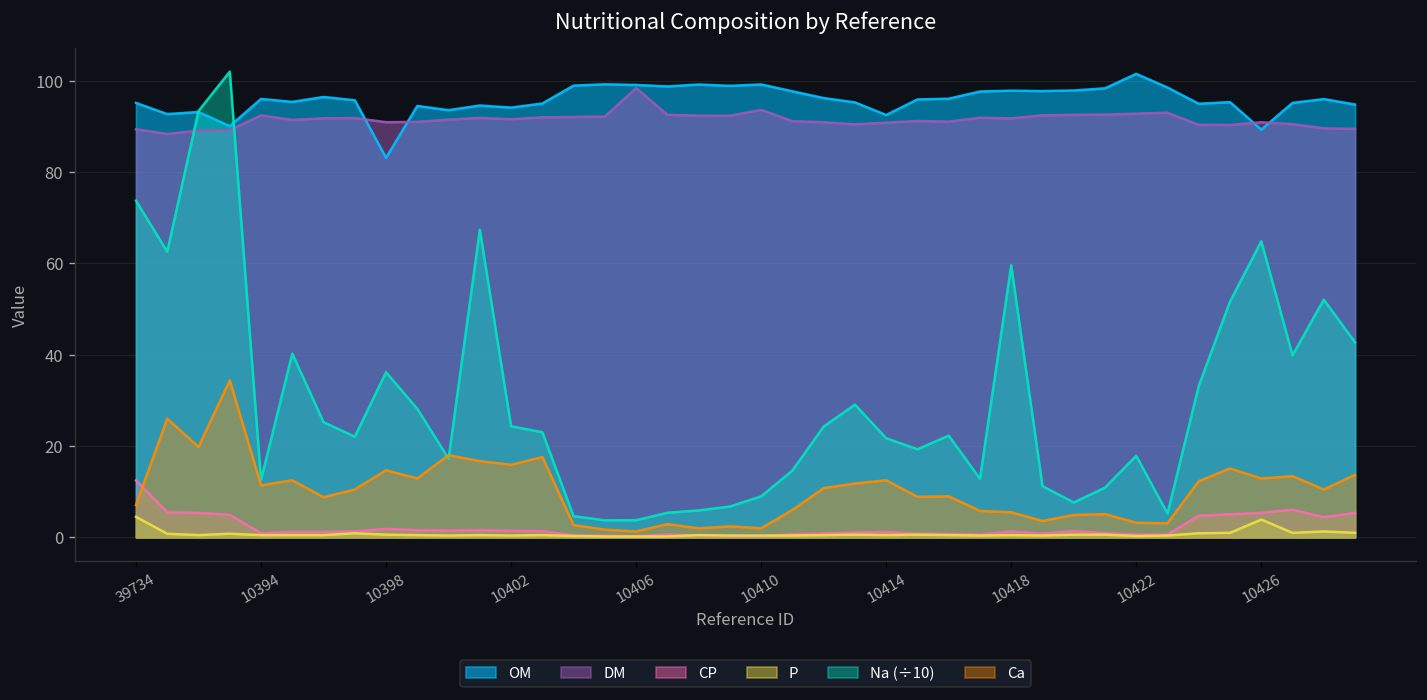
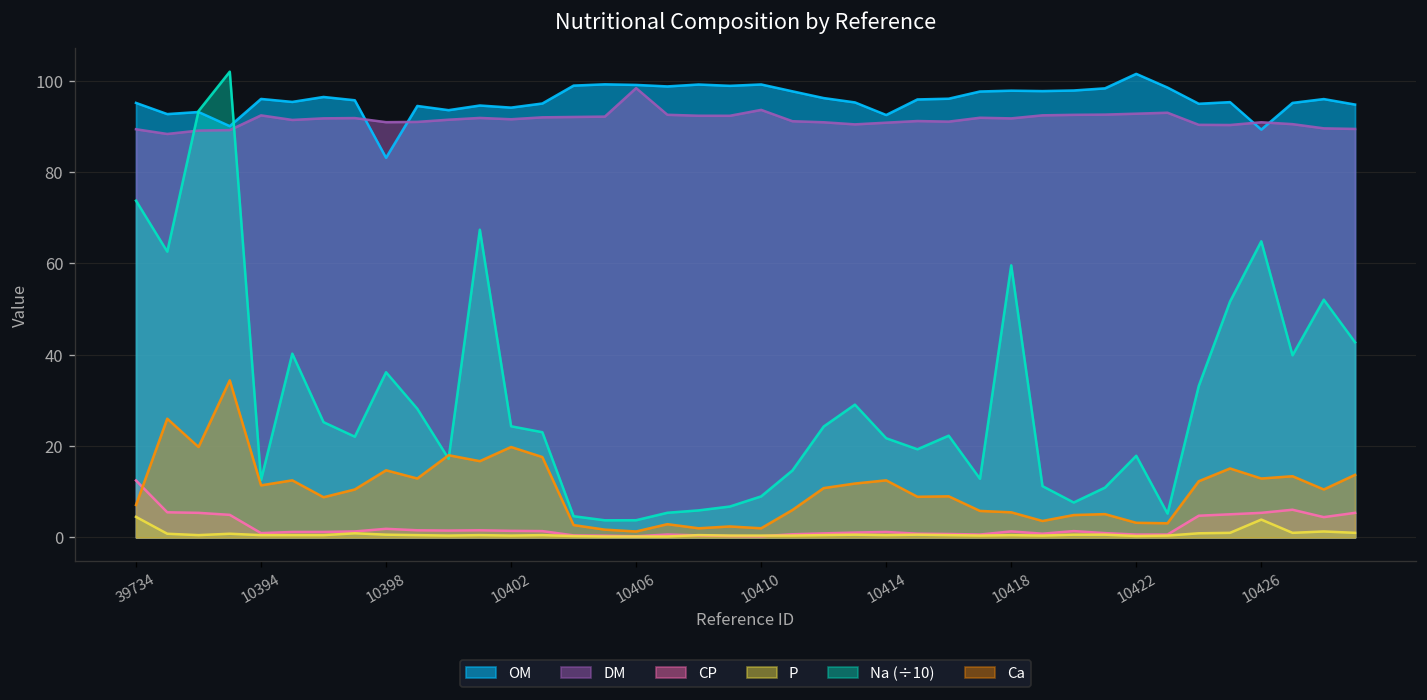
  {
    "OM": {
      "39734": 95,
      "10394": 96,
      "10398": 83,
      "10402": 94,
      "10406": 99,
      "10410": 99,
      "10414": 93,
      "10418": 98,
      "10422": 102,
      "10426": 89
    },
    "P": {
      "39734": 5,
      "10398": 1,
      "10402": 0,
      "10414": 1,
      "10418": 1,
      "10426": 4
    },
    "Na (÷10)": {
      "39734": 74,
      "10394": 13,
      "10398": 36,
      "10402": 24,
      "10406": 4,
      "10410": 9,
      "10414": 22,
      "10418": 60,
      "10422": 18,
      "10426": 65
    },
    "Ca": {
      "39734": 7,
      "10394": 11,
      "10398": 15,
-     "10402": 16,
+     "10402": 20,
      "10406": 1,
      "10410": 2,
      "10414": 13,
      "10418": 6,
      "10422": 3,
      "10426": 13
    }
  }
